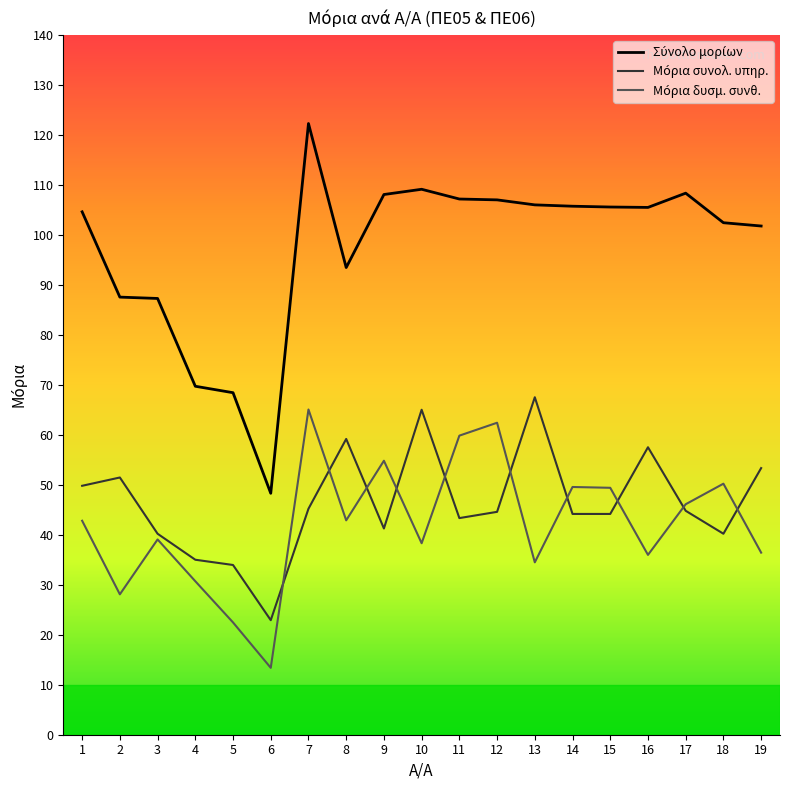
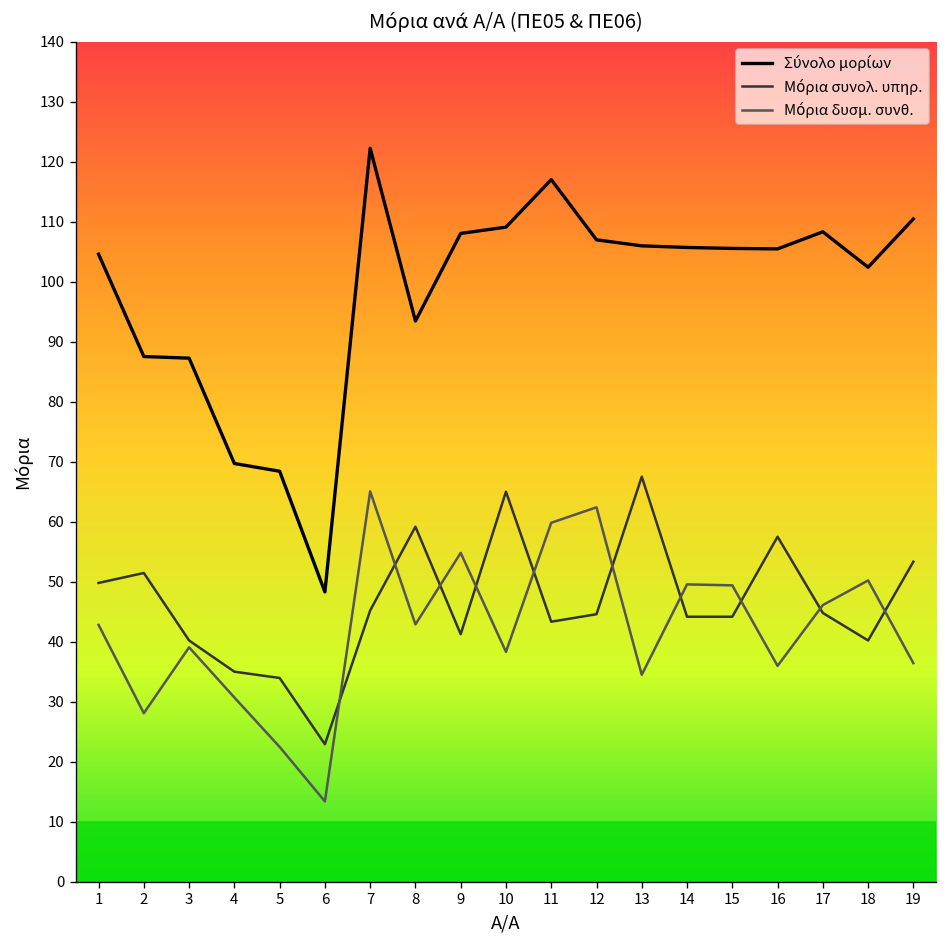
  {
    "Σύνολο μορίων": {
      "1": 105,
      "2": 88,
      "3": 87,
      "4": 70,
      "5": 68,
      "6": 48,
      "7": 122,
      "8": 93,
      "9": 108,
      "10": 109,
-     "11": 107,
+     "11": 117,
      "12": 107,
      "13": 106,
      "14": 106,
      "15": 106,
      "16": 105,
      "17": 108,
      "18": 102,
-     "19": 102
+     "19": 110
    }
  }
